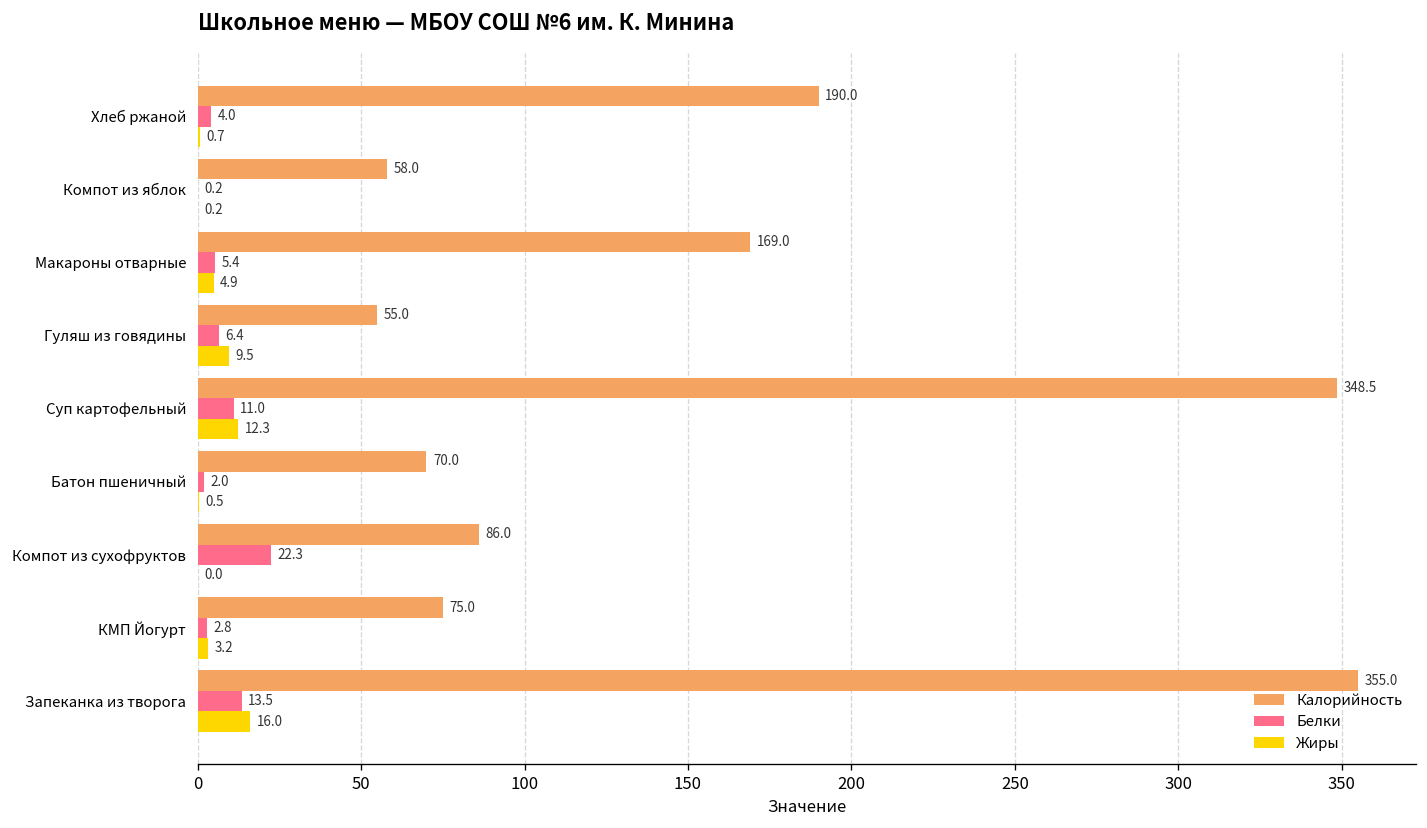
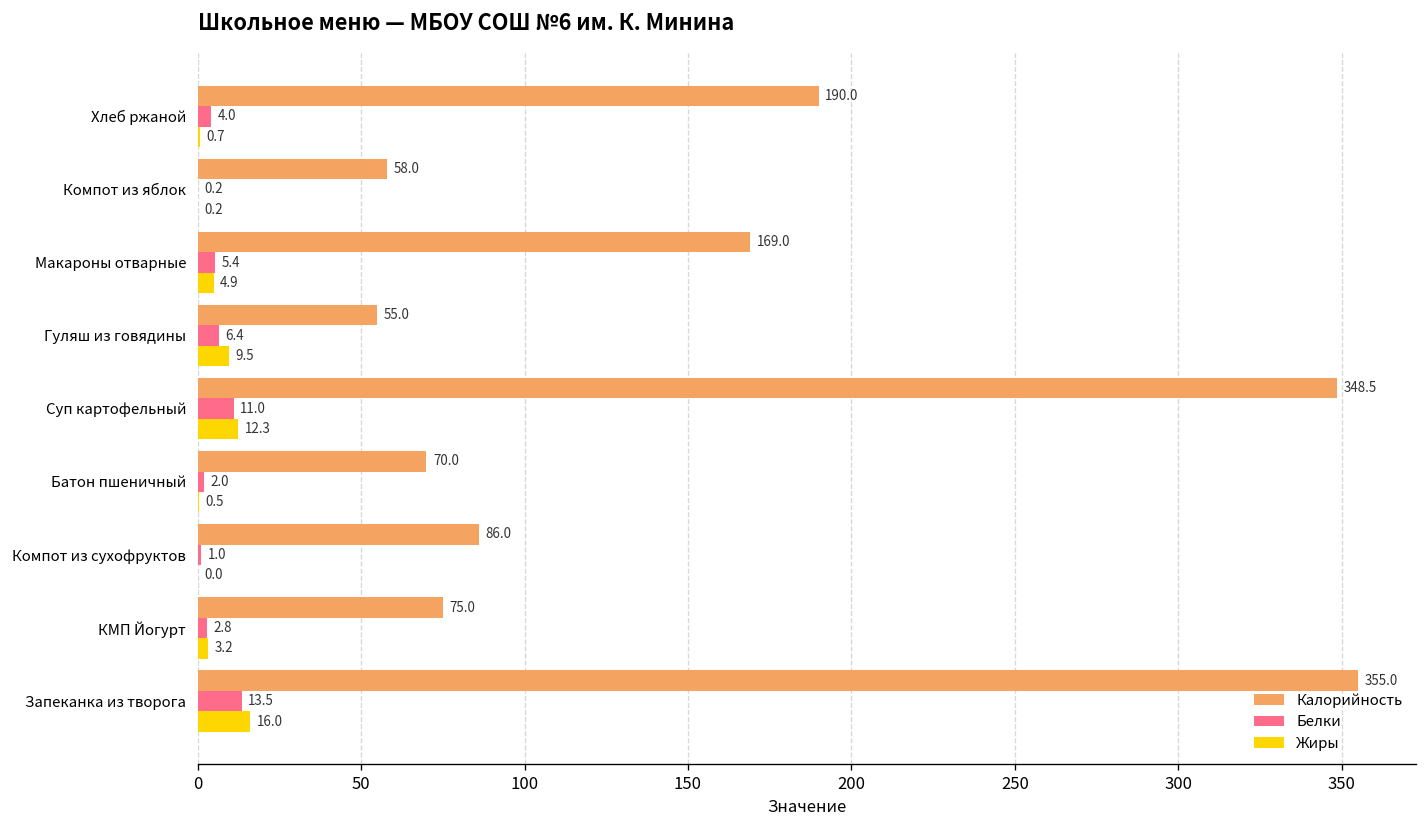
  {
    "Калорийность": {
      "Хлеб ржаной": 190.0,
      "Компот из яблок": 58.0,
      "Макароны отварные": 169.0,
      "Гуляш из говядины": 55.0,
      "Суп картофельный": 348.5,
      "Батон пшеничный": 70.0,
      "Компот из сухофруктов": 86.0,
      "КМП Йогурт": 75.0,
      "Запеканка из творога": 355.0
    },
    "Белки": {
      "Хлеб ржаной": 4.0,
      "Компот из яблок": 0.2,
      "Макароны отварные": 5.4,
      "Гуляш из говядины": 6.4,
      "Суп картофельный": 11.0,
      "Батон пшеничный": 2.0,
-     "Компот из сухофруктов": 22.3,
+     "Компот из сухофруктов": 1.0,
      "КМП Йогурт": 2.8,
      "Запеканка из творога": 13.5
    },
    "Жиры": {
      "Хлеб ржаной": 0.7,
      "Компот из яблок": 0.2,
      "Макароны отварные": 4.9,
      "Гуляш из говядины": 9.5,
      "Суп картофельный": 12.3,
      "Батон пшеничный": 0.5,
      "Компот из сухофруктов": 0.0,
      "КМП Йогурт": 3.2,
      "Запеканка из творога": 16.0
    }
  }
